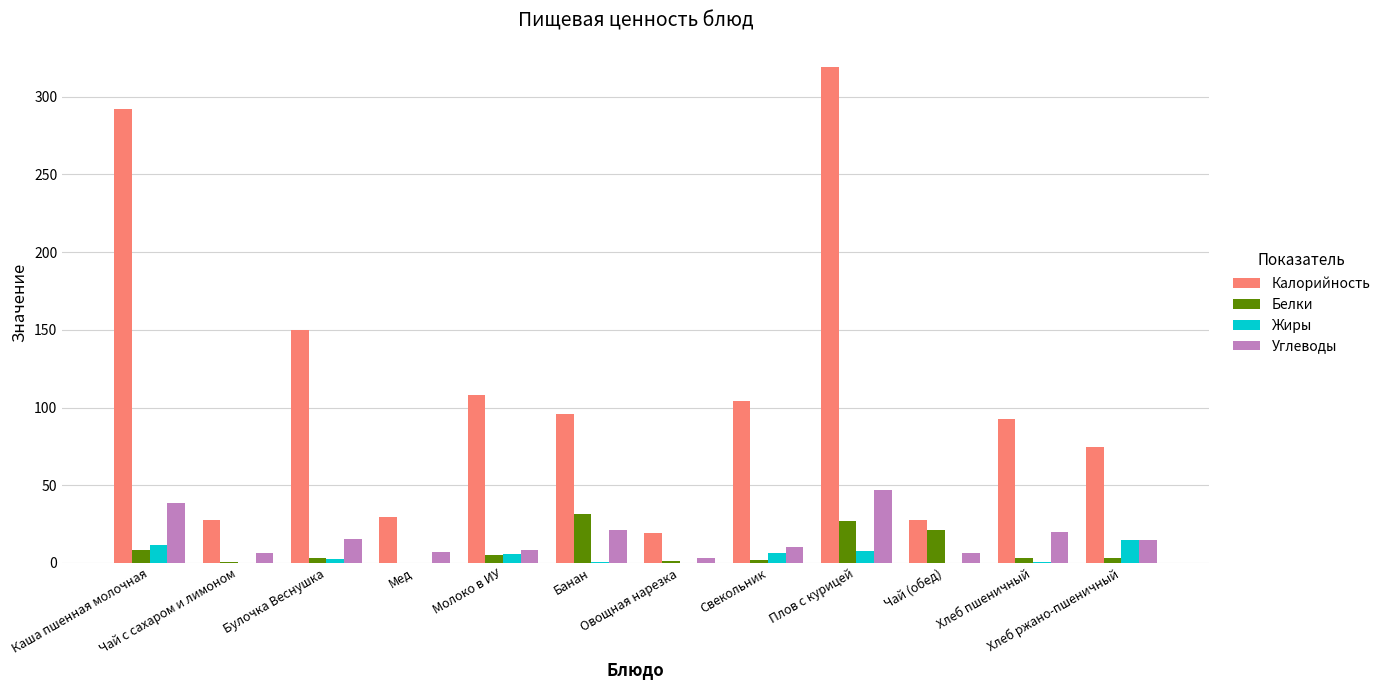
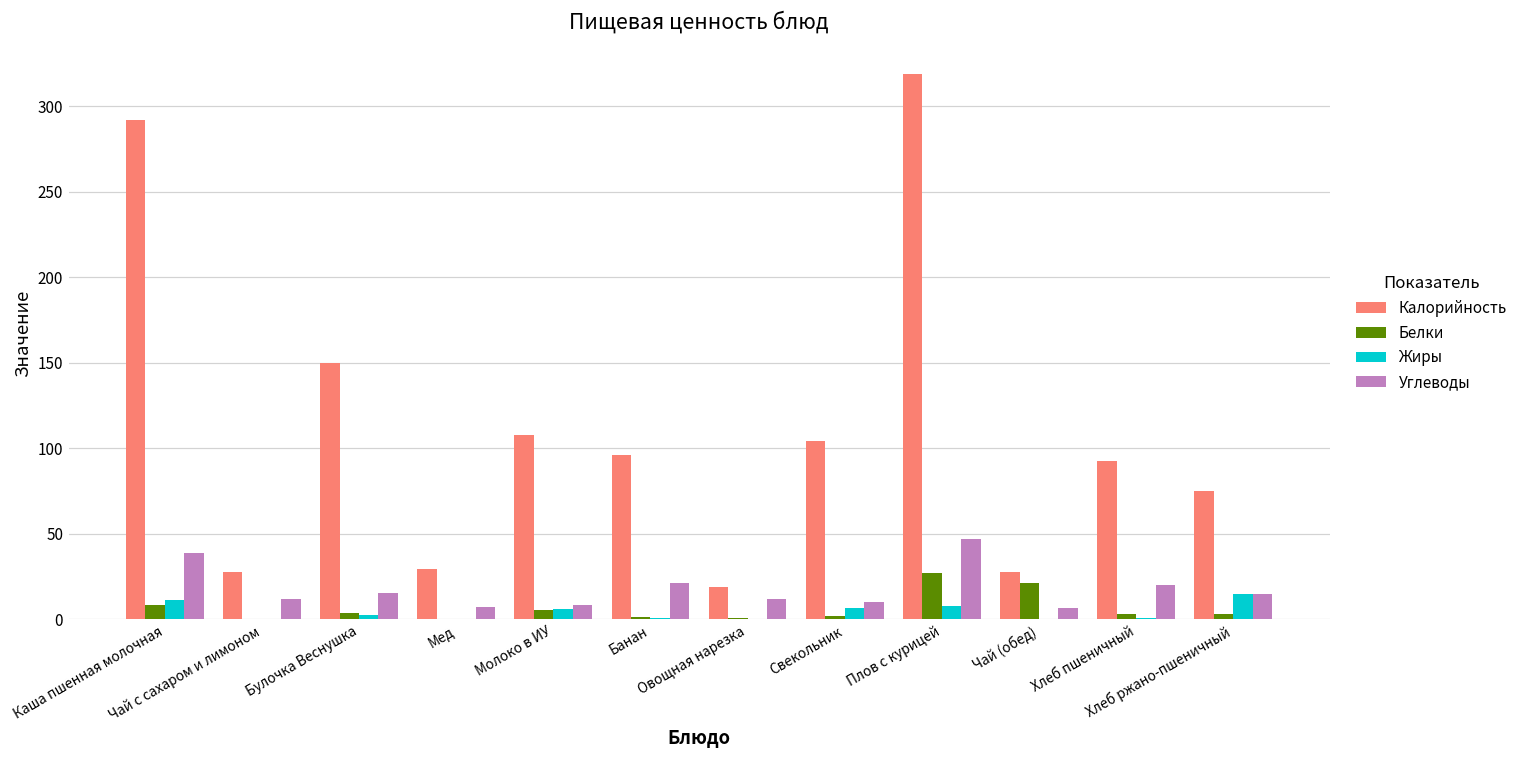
  {
    "Калорийность": {
      "Каша пшенная молочная": 292,
      "Чай с сахаром и лимоном": 28,
      "Булочка Веснушка": 150,
      "Мед": 30,
      "Молоко в ИУ": 108,
      "Банан": 96,
      "Овощная нарезка": 19,
      "Свекольник": 104,
      "Плов с курицей": 319,
      "Чай (обед)": 28,
      "Хлеб пшеничный": 92,
      "Хлеб ржано-пшеничный": 75
    },
    "Белки": {
      "Каша пшенная молочная": 8,
      "Булочка Веснушка": 4,
      "Молоко в ИУ": 5,
-     "Банан": 31,
+     "Банан": 2,
      "Свекольник": 2,
      "Плов с курицей": 27,
      "Чай (обед)": 21,
      "Хлеб пшеничный": 3,
      "Хлеб ржано-пшеничный": 3
    },
    "Жиры": {
      "Каша пшенная молочная": 12,
      "Чай с сахаром и лимоном": 0,
      "Булочка Веснушка": 3,
      "Мед": 0,
      "Молоко в ИУ": 6,
      "Свекольник": 6,
      "Плов с курицей": 8,
      "Чай (обед)": 0,
      "Хлеб ржано-пшеничный": 15
    },
    "Углеводы": {
      "Каша пшенная молочная": 39,
-     "Чай с сахаром и лимоном": 7,
+     "Чай с сахаром и лимоном": 12,
      "Булочка Веснушка": 15,
      "Мед": 7,
      "Молоко в ИУ": 9,
      "Банан": 21,
-     "Овощная нарезка": 3,
+     "Овощная нарезка": 12,
      "Свекольник": 10,
      "Плов с курицей": 47,
      "Чай (обед)": 7,
      "Хлеб пшеничный": 20,
      "Хлеб ржано-пшеничный": 15
    }
  }
